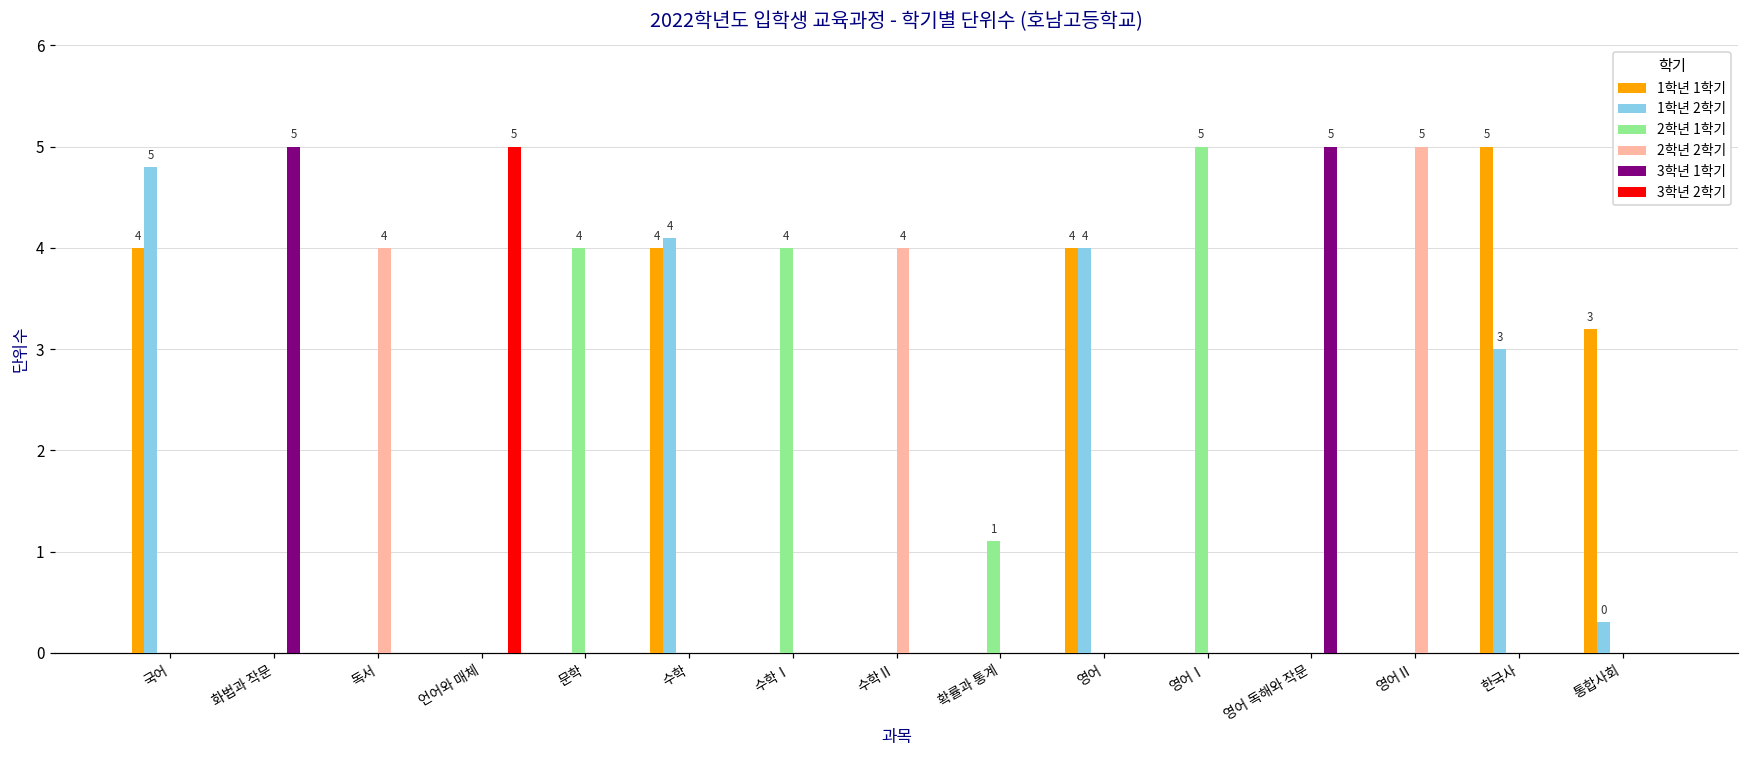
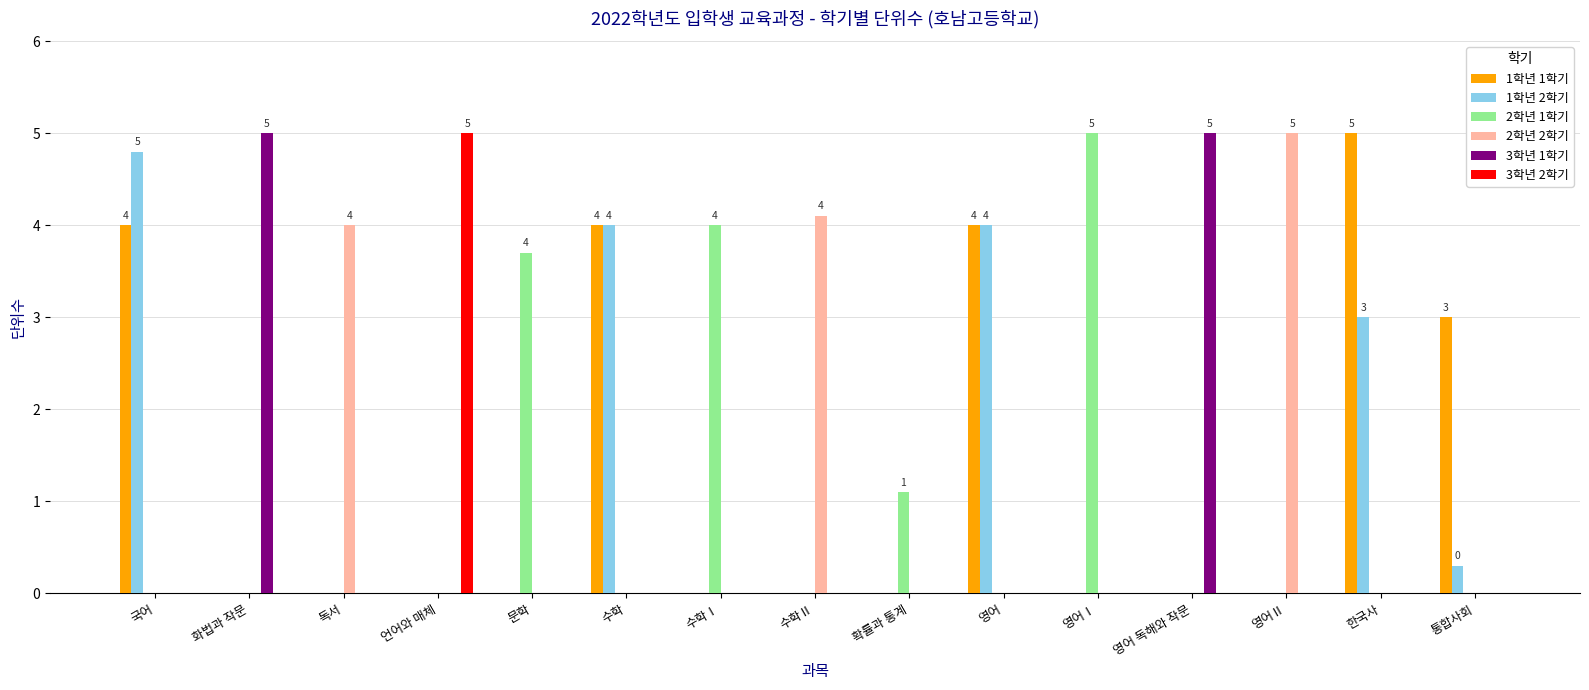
  {
    "1학년 1학기": {
      "화법과 작문": 0.0,
      "독서": 0.0,
      "언어와 매체": 0.0,
      "문학": 0.0,
      "수학Ⅰ": 0.0,
      "수학Ⅱ": 0.0,
      "확률과 통계": 0.0,
      "영어Ⅰ": 0.0,
      "영어 독해와 작문": 0.0,
      "영어Ⅱ": 0.0,
-     "통합사회": 3.2
+     "통합사회": 3.0
    },
    "1학년 2학기": {
      "화법과 작문": 0.0,
      "독서": 0.0,
      "언어와 매체": 0.0,
      "문학": 0.0,
-     "수학": 4.1,
+     "수학": 4.0,
      "수학Ⅰ": 0.0,
      "수학Ⅱ": 0.0,
      "확률과 통계": 0.0,
      "영어Ⅰ": 0.0,
      "영어 독해와 작문": 0.0,
      "영어Ⅱ": 0.0
    },
    "2학년 1학기": {
      "국어": 0.0,
      "화법과 작문": 0.0,
      "독서": 0.0,
      "언어와 매체": 0.0,
-     "문학": 4.0,
+     "문학": 3.7,
      "수학": 0.0,
      "수학Ⅱ": 0.0,
      "영어": 0.0,
      "영어 독해와 작문": 0.0,
      "영어Ⅱ": 0.0,
      "한국사": 0.0
    },
    "2학년 2학기": {
      "국어": 0.0,
      "화법과 작문": 0.0,
      "언어와 매체": 0.0,
      "문학": 0.0,
      "수학": 0.0,
      "수학Ⅰ": 0.0,
-     "수학Ⅱ": 4.0,
+     "수학Ⅱ": 4.1,
      "확률과 통계": 0.0,
      "영어": 0.0,
      "영어Ⅰ": 0.0,
      "영어 독해와 작문": 0.0,
      "한국사": 0.0,
      "통합사회": 0.0
    },
    "3학년 1학기": {
      "화법과 작문": 5,
      "영어 독해와 작문": 5
    },
    "3학년 2학기": {
      "언어와 매체": 5
    }
  }
